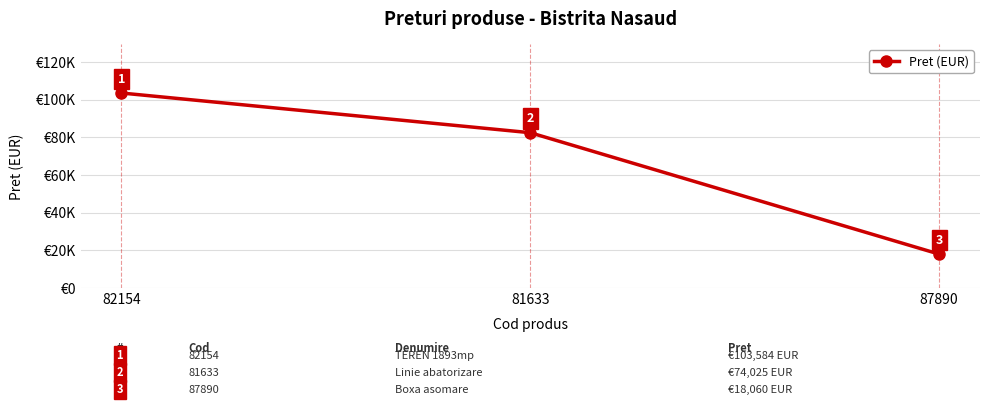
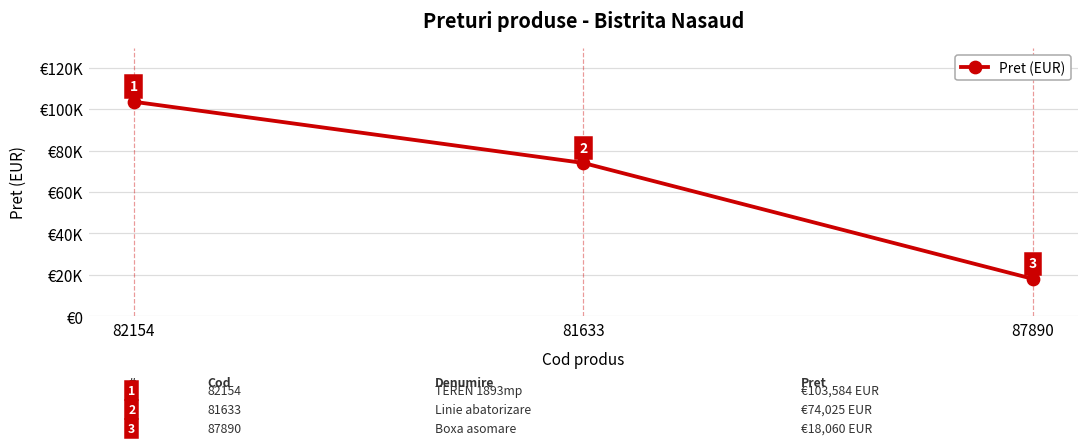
  {
-   "81633": "€83000"
+   "81633": "€74000"
  }
